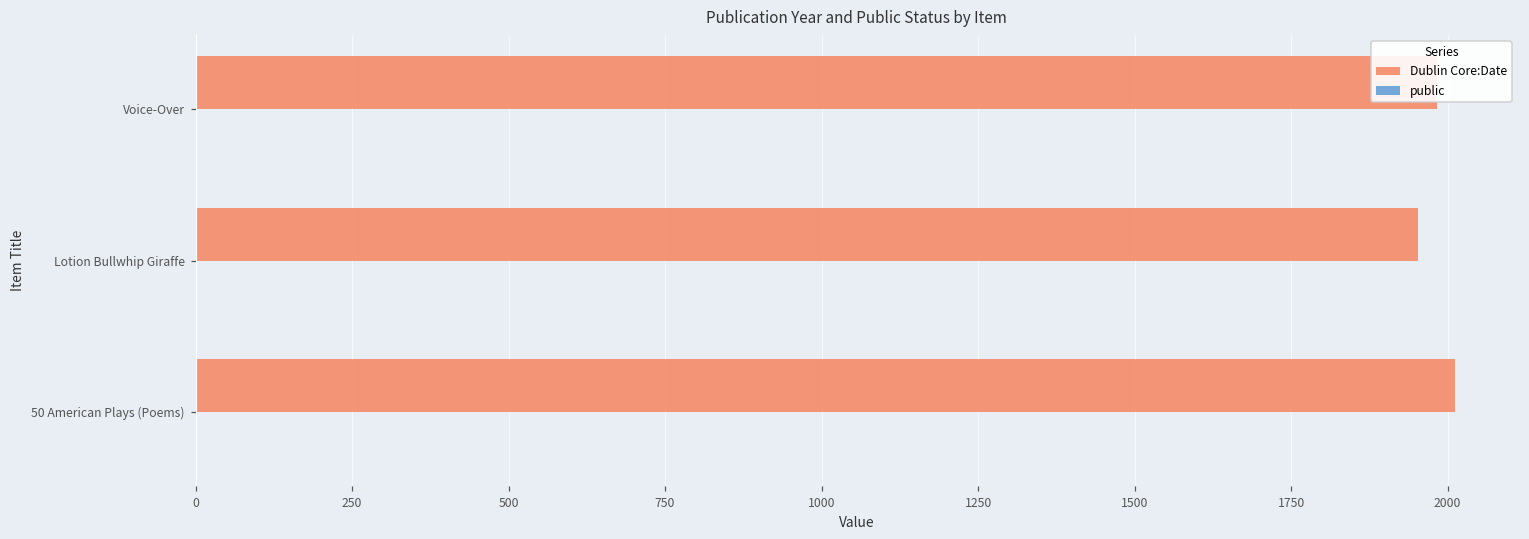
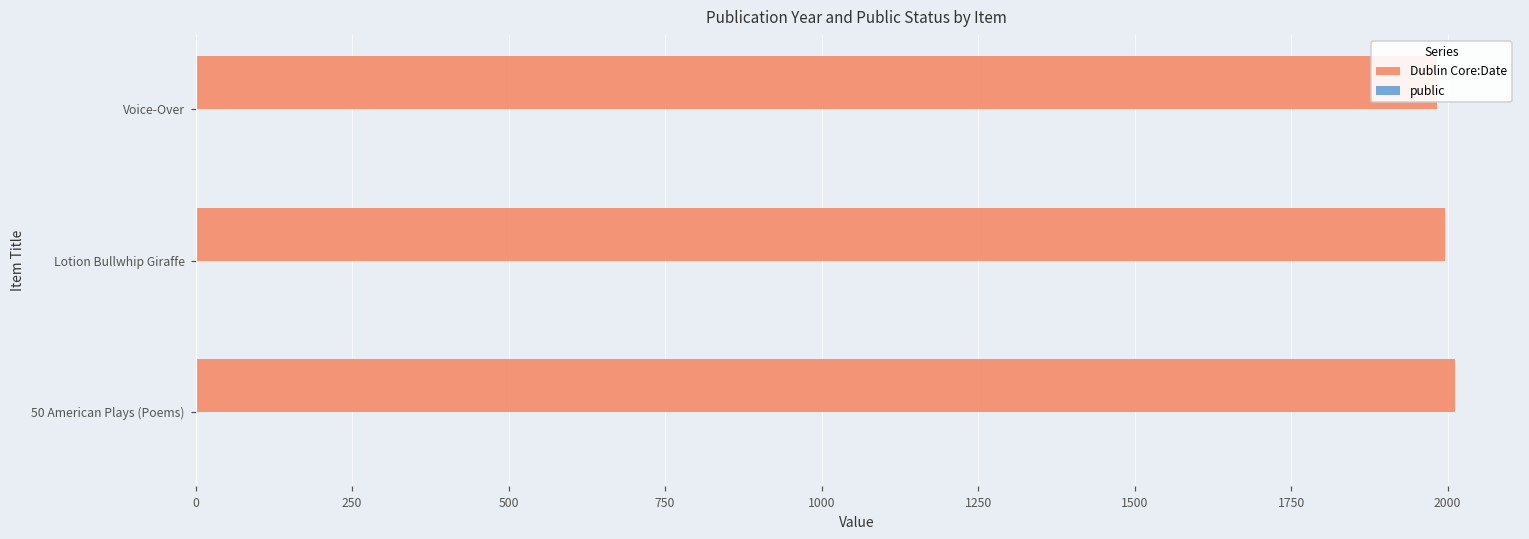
  {
    "Dublin Core:Date": {
-     "Lotion Bullwhip Giraffe": 1950,
+     "Lotion Bullwhip Giraffe": 2000,
      "50 American Plays (Poems)": 2010
    }
  }
